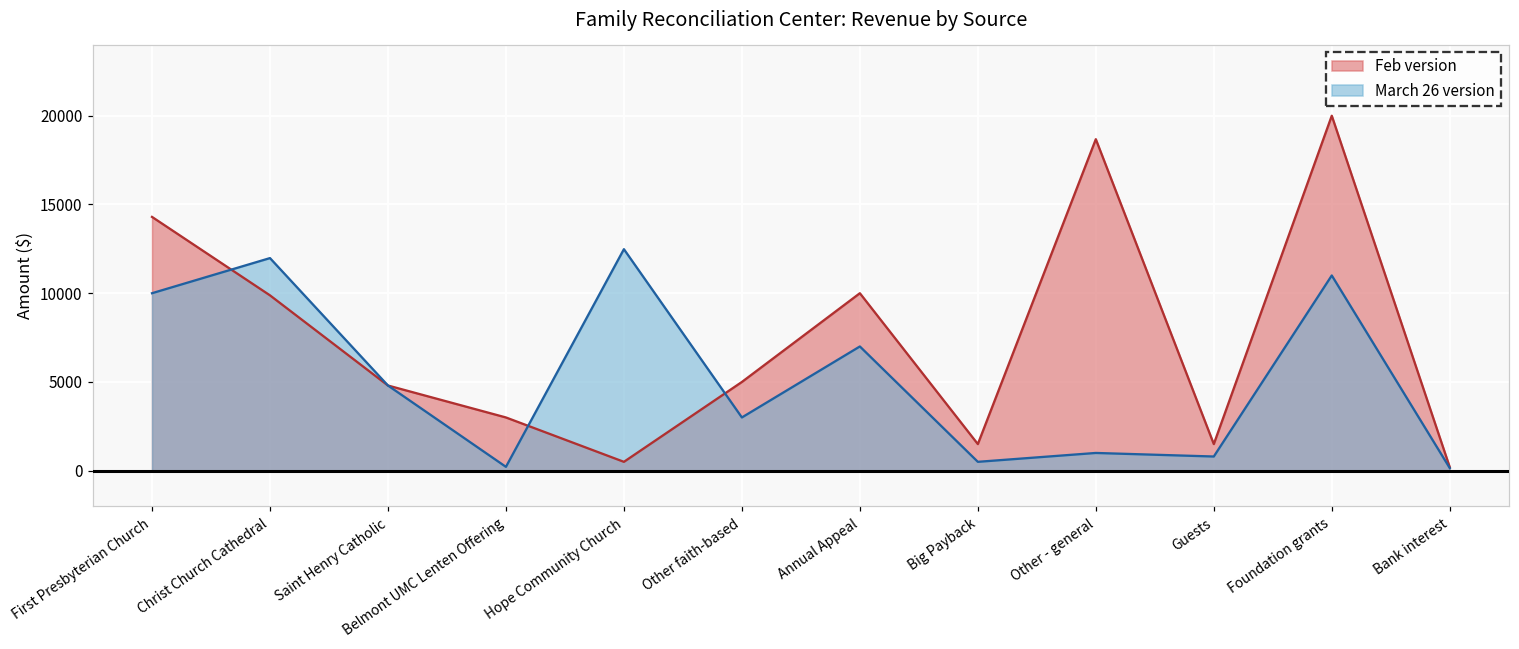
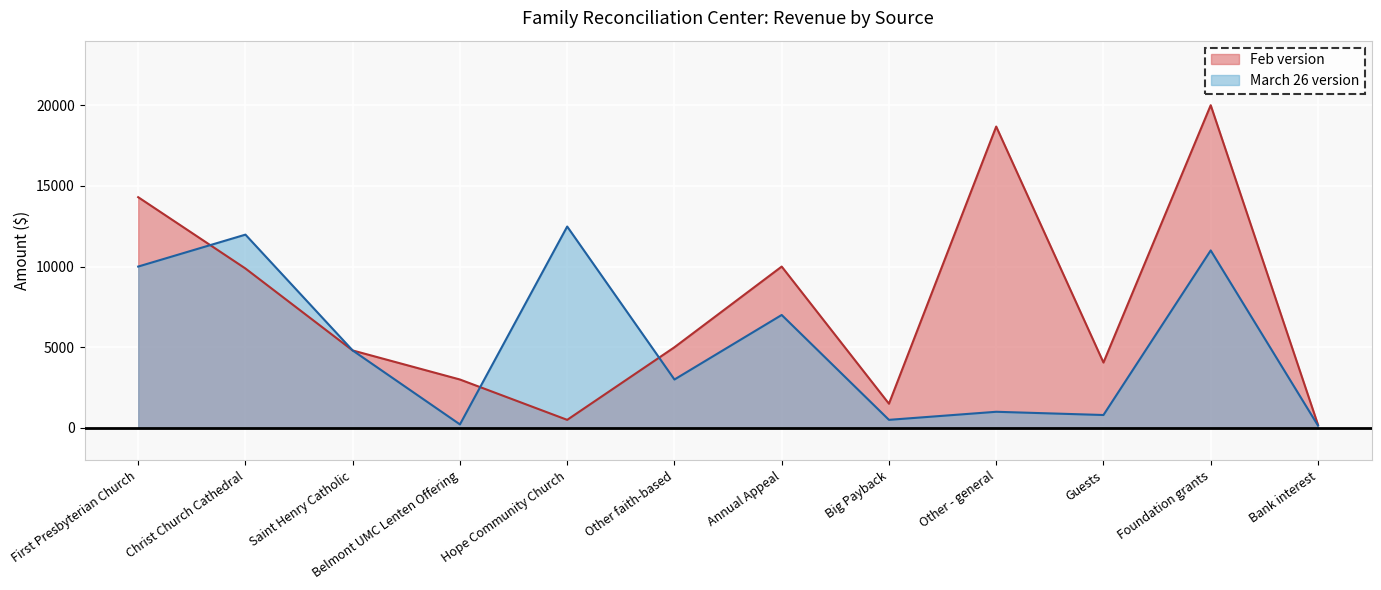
  {
    "Feb version": {
      "First Presbyterian Church": 14300,
      "Christ Church Cathedral": 9900,
      "Belmont UMC Lenten Offering": 3000,
      "Hope Community Church": 500,
      "Other faith-based": 5000,
      "Annual Appeal": 10000,
      "Big Payback": 1500,
      "Other - general": 18700,
-     "Guests": 1500,
+     "Guests": 4100,
      "Foundation grants": 20000
    },
    "March 26 version": {
      "First Presbyterian Church": 10000,
      "Christ Church Cathedral": 12000,
      "Belmont UMC Lenten Offering": 200,
      "Hope Community Church": 12500,
      "Other faith-based": 3000,
      "Annual Appeal": 7000,
      "Big Payback": 500,
      "Other - general": 1000,
      "Guests": 800,
      "Foundation grants": 11000
    }
  }
